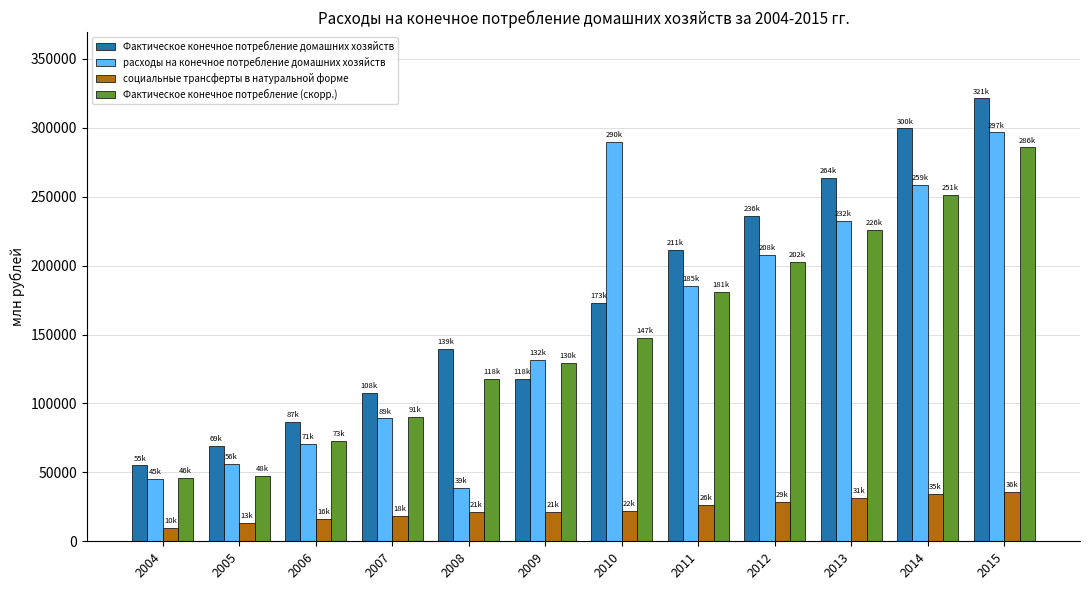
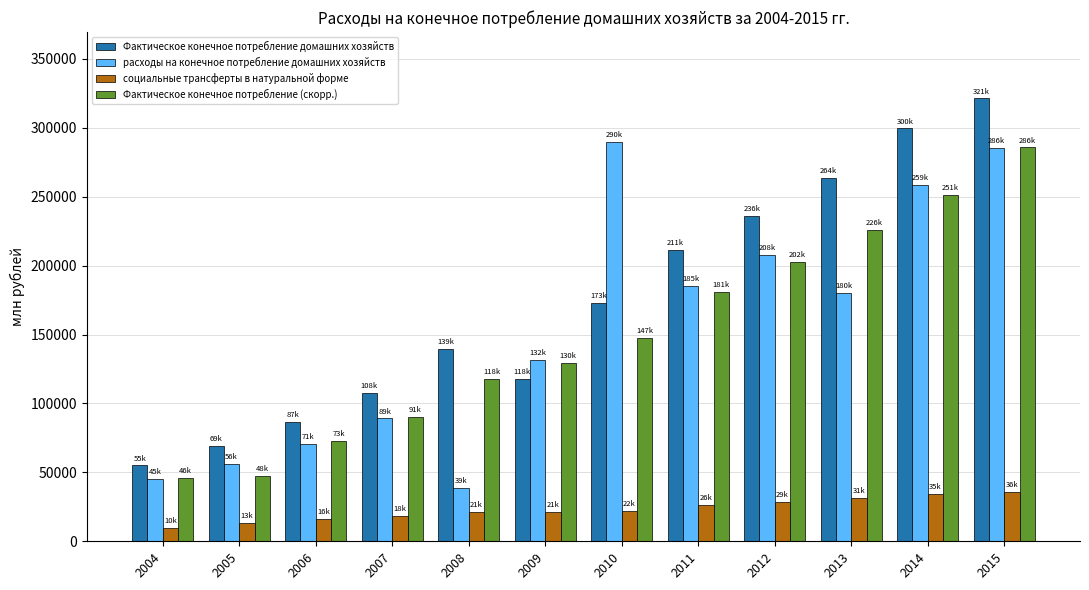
  {
    "Фактическое конечное потребление домашних хозяйств": {
      "2004": "55k",
      "2005": "69k",
      "2006": "87k",
      "2007": "108k",
      "2008": "139k",
      "2009": "118k",
      "2010": "173k",
      "2011": "211k",
      "2012": "236k",
      "2013": "264k",
      "2014": "300k",
      "2015": "321k"
    },
    "расходы на конечное потребление домашних хозяйств": {
      "2004": "45k",
      "2005": "56k",
      "2006": "71k",
      "2007": "89k",
      "2008": "39k",
      "2009": "132k",
      "2010": "290k",
      "2011": "185k",
      "2012": "208k",
-     "2013": "232k",
+     "2013": "180k",
      "2014": "259k",
-     "2015": "297k"
+     "2015": "286k"
    },
    "социальные трансферты в натуральной форме": {
      "2004": "10k",
      "2005": "13k",
      "2006": "16k",
      "2007": "18k",
      "2008": "21k",
      "2009": "21k",
      "2010": "22k",
      "2011": "26k",
      "2012": "29k",
      "2013": "31k",
      "2014": "35k",
      "2015": "36k"
    },
    "Фактическое конечное потребление (скорр.)": {
      "2004": "46k",
      "2005": "48k",
      "2006": "73k",
      "2007": "91k",
      "2008": "118k",
      "2009": "130k",
      "2010": "147k",
      "2011": "181k",
      "2012": "202k",
      "2013": "226k",
      "2014": "251k",
      "2015": "286k"
    }
  }
